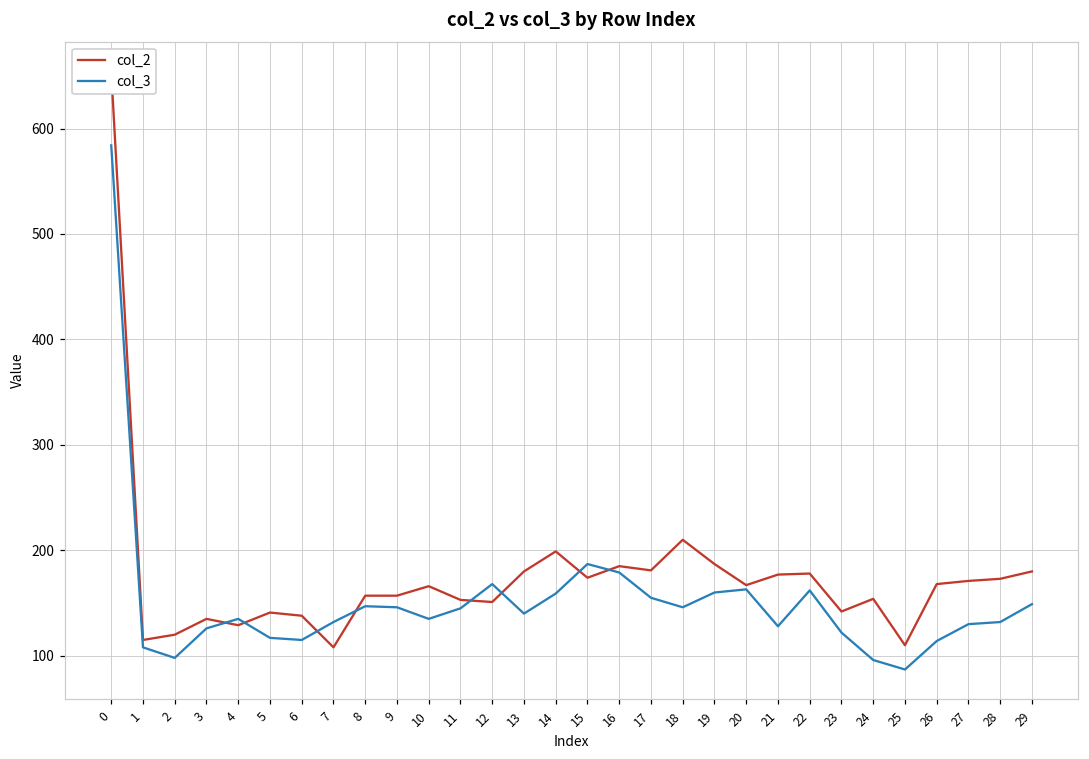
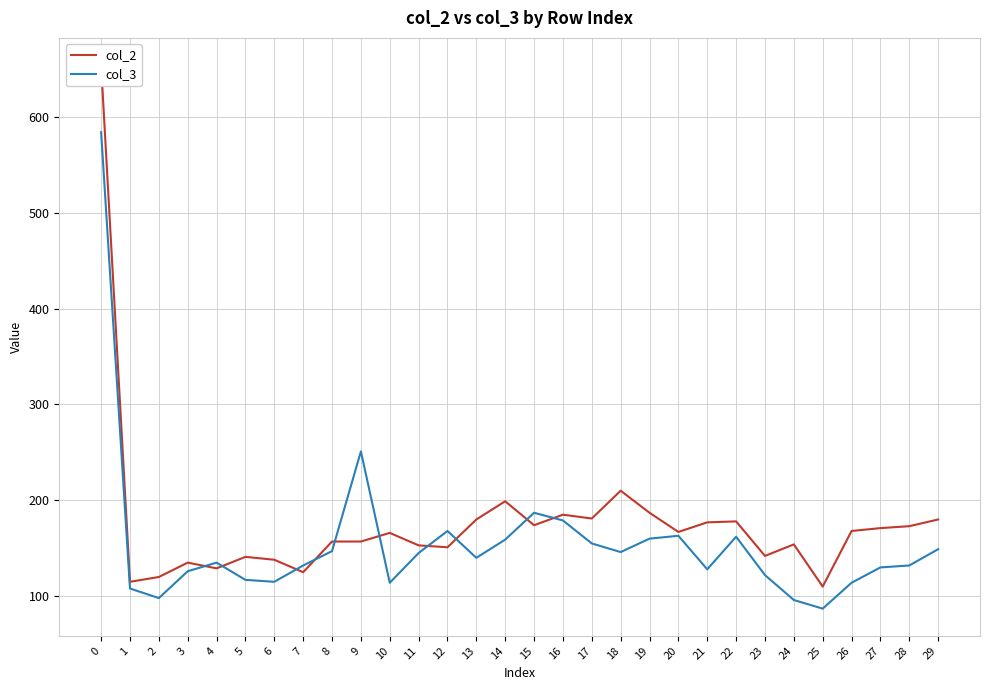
  {
    "col_2": {
      "1": 120,
      "2": 120,
      "3": 140,
      "4": 130,
      "5": 140,
      "6": 140,
-     "7": 110,
+     "7": 130,
      "8": 160,
      "9": 160,
      "10": 170,
      "11": 150,
      "12": 150,
      "13": 180,
      "14": 200,
      "15": 170,
      "16": 190,
      "17": 180,
      "18": 210,
      "19": 190,
      "20": 170,
      "21": 180,
      "22": 180,
      "23": 140,
      "24": 150,
      "25": 110,
      "26": 170,
      "27": 170,
      "28": 170,
      "29": 180
    },
    "col_3": {
      "0": 580,
      "1": 110,
      "2": 100,
      "3": 130,
      "4": 140,
      "5": 120,
      "6": 120,
      "7": 130,
      "8": 150,
-     "9": 150,
-     "10": 140,
+     "9": 250,
+     "10": 110,
      "11": 150,
      "12": 170,
      "13": 140,
      "14": 160,
      "15": 190,
      "16": 180,
      "17": 160,
      "18": 150,
      "19": 160,
      "20": 160,
      "21": 130,
      "22": 160,
      "23": 120,
      "24": 100,
      "25": 90,
      "26": 110,
      "27": 130,
      "28": 130,
      "29": 150
    }
  }
